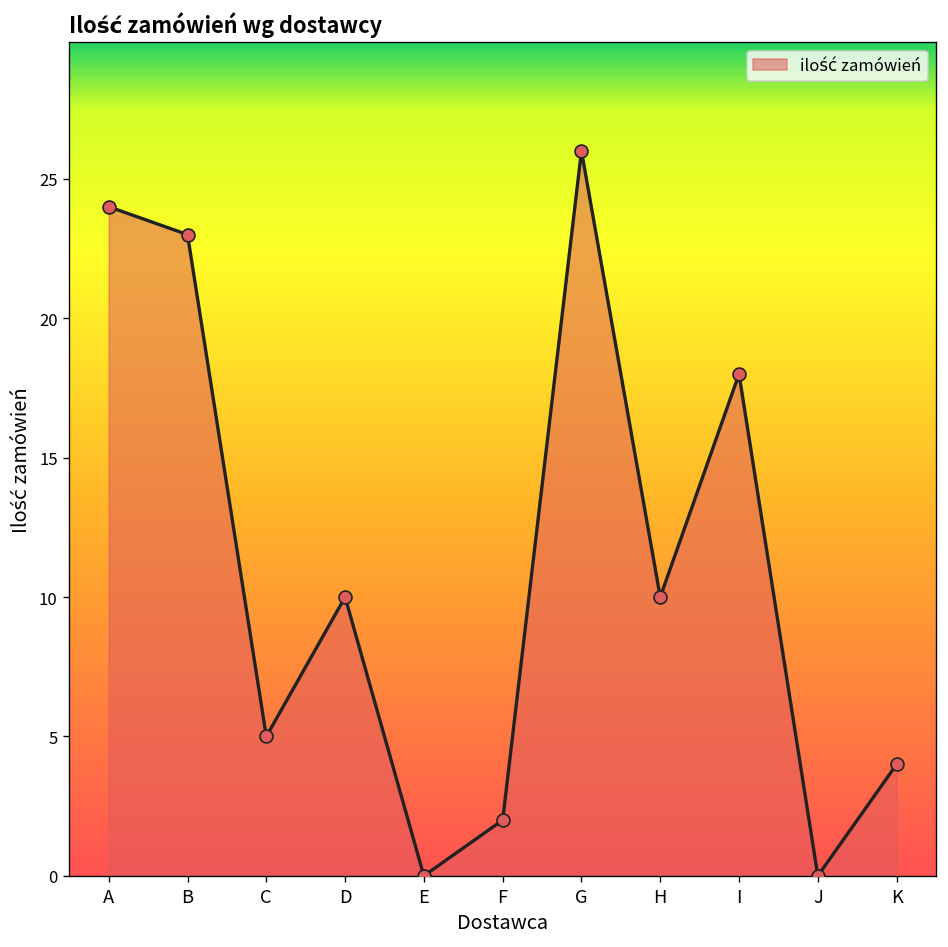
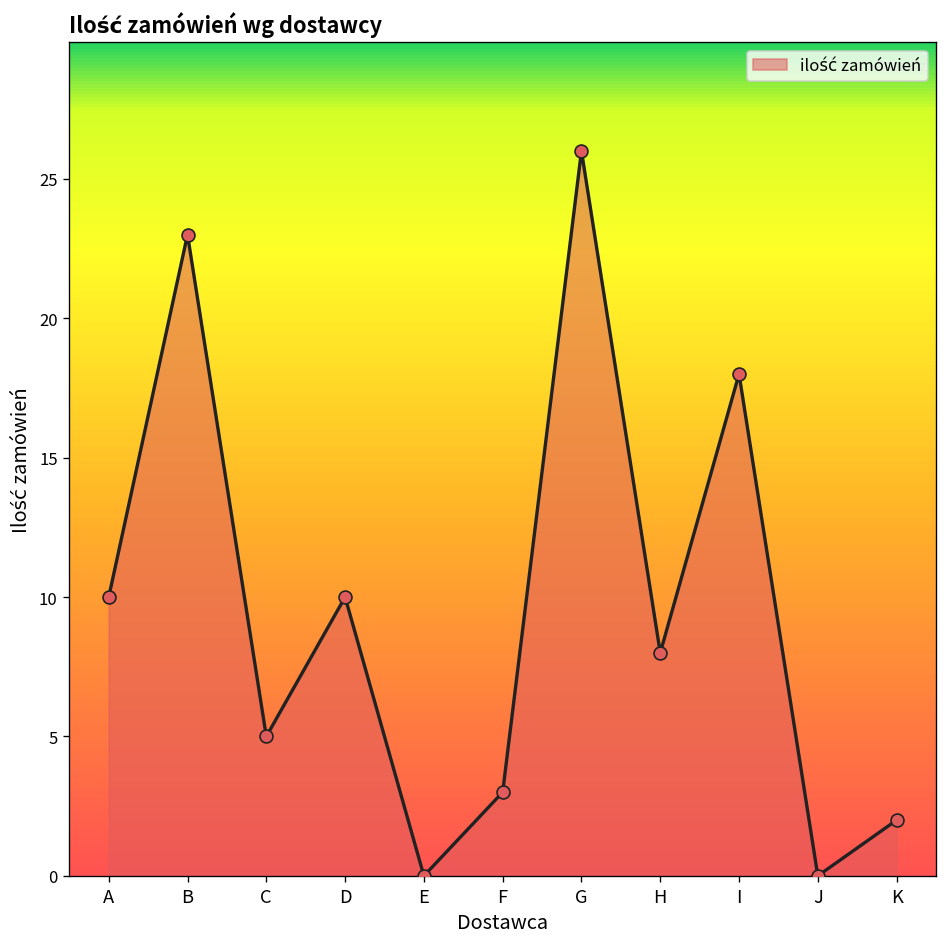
  {
-   "A": 24,
+   "A": 10,
    "B": 23,
    "C": 5,
    "D": 10,
    "E": 0,
-   "F": 2,
+   "F": 3,
    "G": 26,
-   "H": 10,
+   "H": 8,
    "I": 18,
    "J": 0,
-   "K": 4
+   "K": 2
  }
